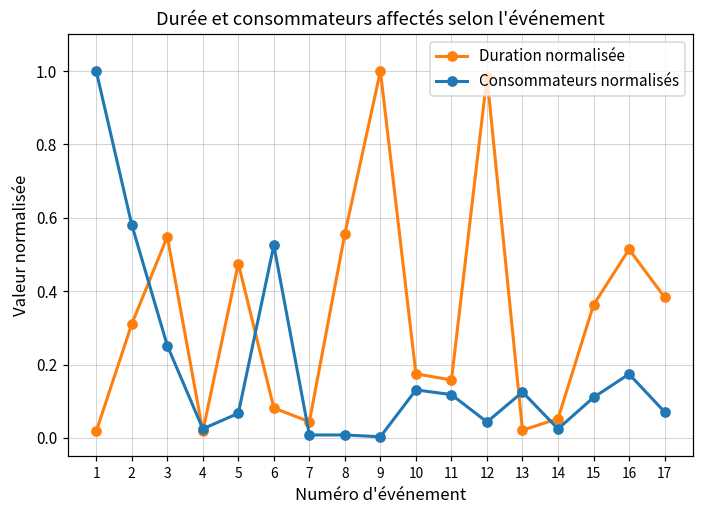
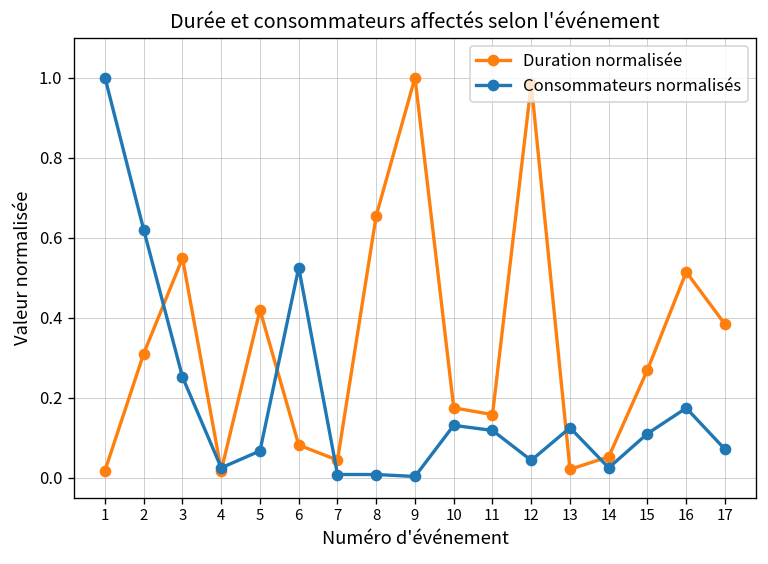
  {
    "Duration normalisée": {
      "1": 0.02,
      "2": 0.31,
      "3": 0.55,
-     "5": 0.48,
+     "5": 0.42,
      "6": 0.08,
      "7": 0.04,
-     "8": 0.56,
+     "8": 0.66,
      "9": 1.00,
      "10": 0.17,
      "11": 0.16,
      "13": 0.02,
      "14": 0.05,
-     "15": 0.36,
+     "15": 0.27,
      "16": 0.51,
      "17": 0.38
    },
    "Consommateurs normalisés": {
      "1": 1.00,
-     "2": 0.58,
+     "2": 0.62,
      "3": 0.25,
      "5": 0.07,
      "6": 0.53,
      "7": 0.01,
      "8": 0.01,
      "9": 0.00,
      "10": 0.13,
      "11": 0.12,
      "12": 0.04,
      "13": 0.12,
      "14": 0.02,
      "15": 0.11,
      "16": 0.17,
      "17": 0.07
    }
  }
